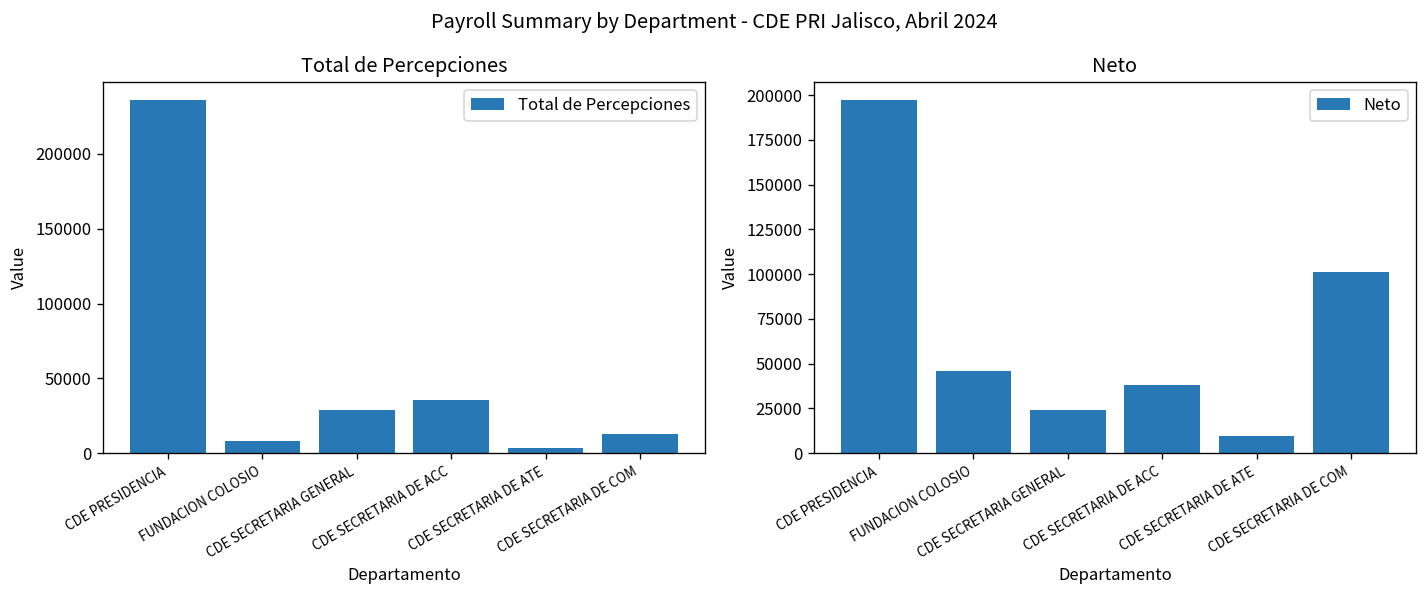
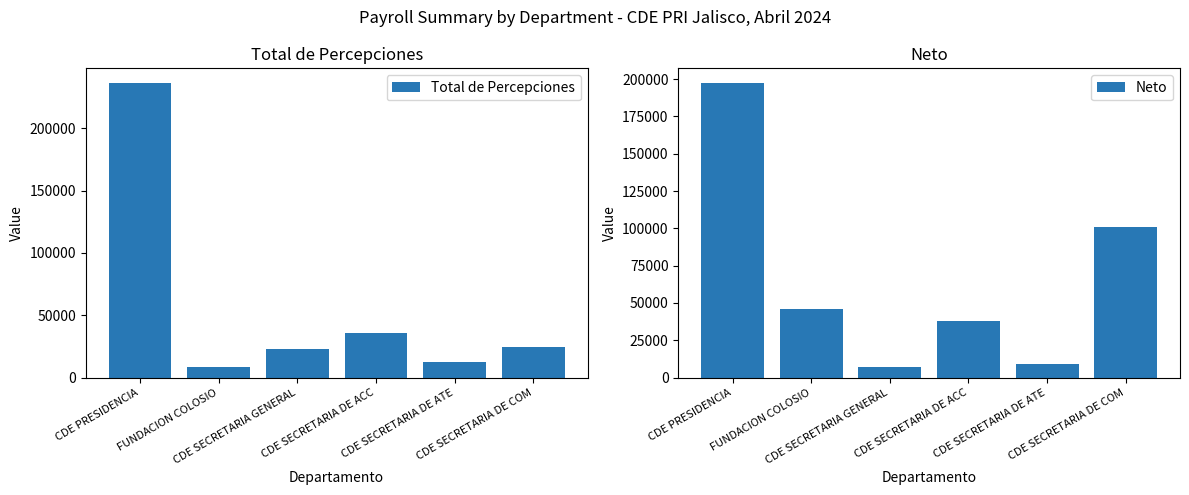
  {
    "Total de Percepciones": {
      "CDE PRESIDENCIA": 236000,
      "FUNDACION COLOSIO": 8000,
-     "CDE SECRETARIA GENERAL": 29000,
+     "CDE SECRETARIA GENERAL": 23000,
      "CDE SECRETARIA DE ACC": 36000,
-     "CDE SECRETARIA DE ATE": 3000,
-     "CDE SECRETARIA DE COM": 13000
+     "CDE SECRETARIA DE ATE": 12000,
+     "CDE SECRETARIA DE COM": 25000
    },
    "Neto": {
      "CDE PRESIDENCIA": 197000,
      "FUNDACION COLOSIO": 46000,
-     "CDE SECRETARIA GENERAL": 24000,
+     "CDE SECRETARIA GENERAL": 7000,
      "CDE SECRETARIA DE ACC": 38000,
      "CDE SECRETARIA DE ATE": 9000,
      "CDE SECRETARIA DE COM": 101000
    }
  }
